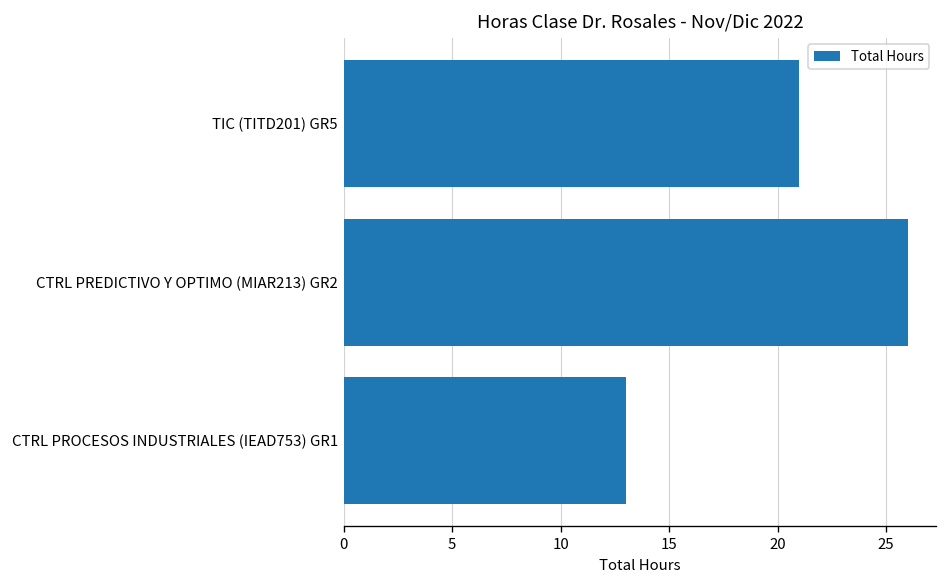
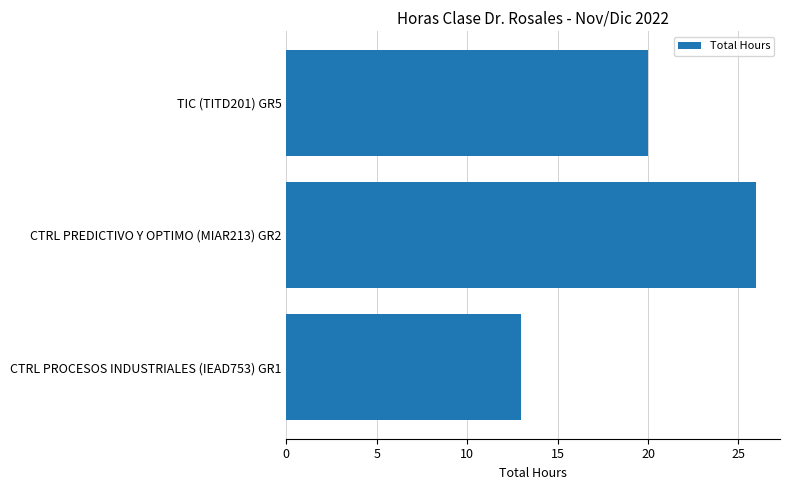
  {
-   "TIC (TITD201) GR5": 21,
+   "TIC (TITD201) GR5": 20,
    "CTRL PREDICTIVO Y OPTIMO (MIAR213) GR2": 26,
    "CTRL PROCESOS INDUSTRIALES (IEAD753) GR1": 13
  }
